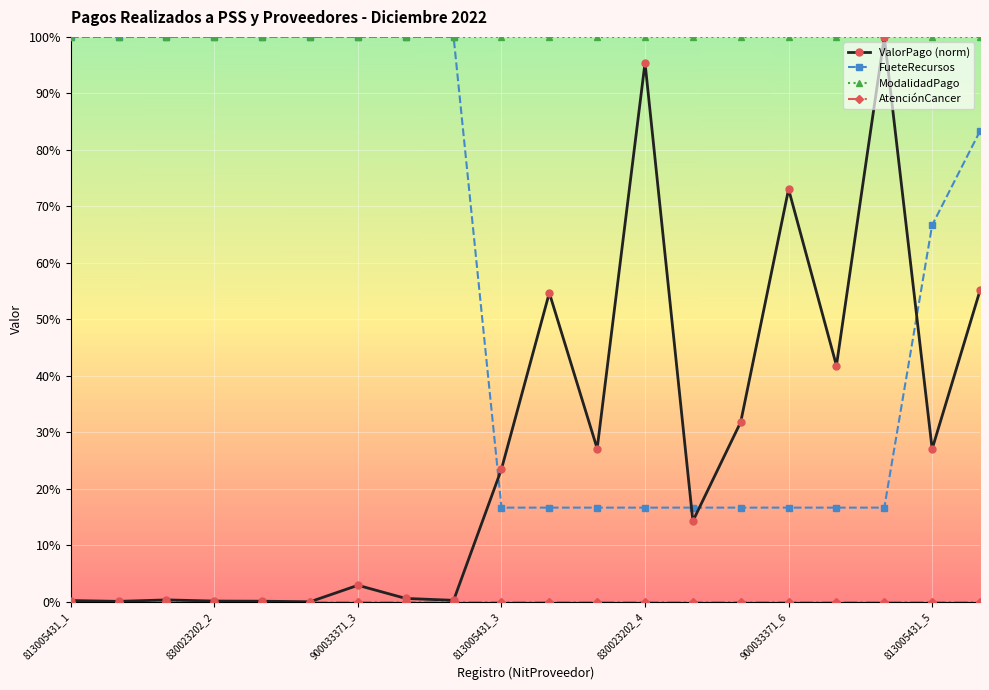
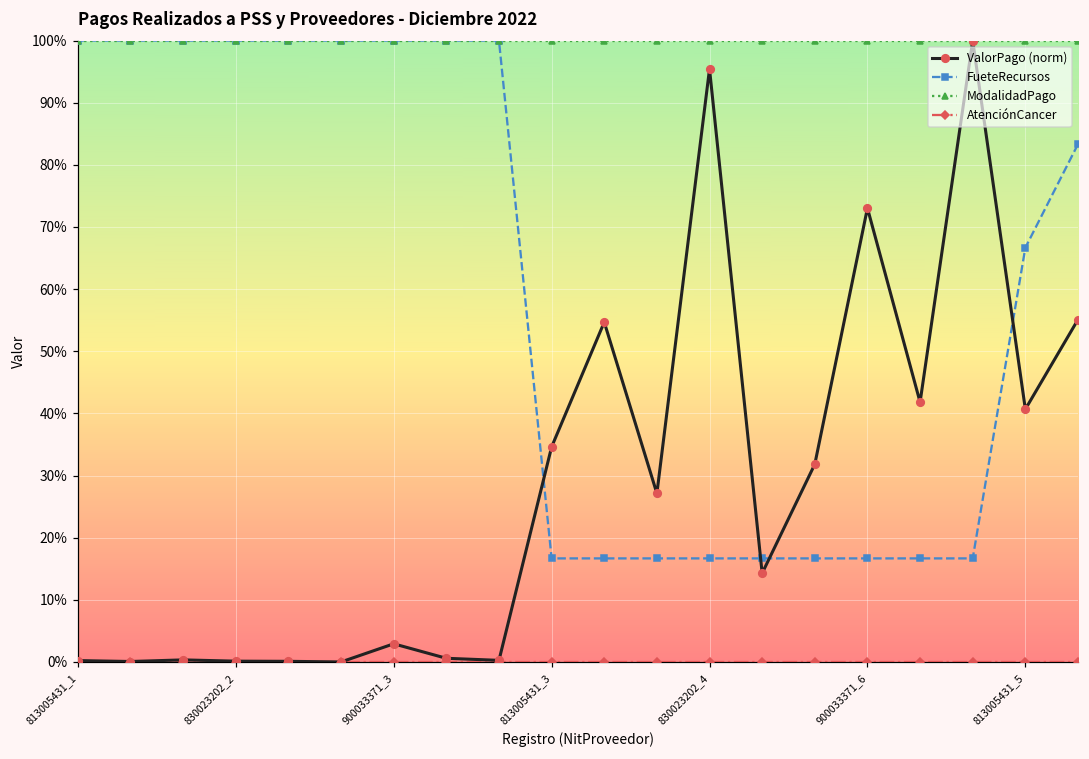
  {
    "ValorPago (norm)": {
      "900033371_3": "3%",
-     "813005431_3": "23%",
+     "813005431_3": "35%",
      "830023202_4": "95%",
      "900033371_6": "73%",
-     "813005431_5": "27%"
+     "813005431_5": "41%"
    },
    "FueteRecursos": {
      "813005431_3": "17%",
      "830023202_4": "17%",
      "900033371_6": "17%",
      "813005431_5": "67%"
    },
    "ModalidadPago": {
      "813005431_3": "100%",
      "830023202_4": "100%",
      "900033371_6": "100%",
      "813005431_5": "100%"
    },
    "AtenciónCancer": {
      "900033371_3": "0%",
      "813005431_3": "0%",
      "830023202_4": "0%",
      "900033371_6": "0%",
      "813005431_5": "0%"
    }
  }
